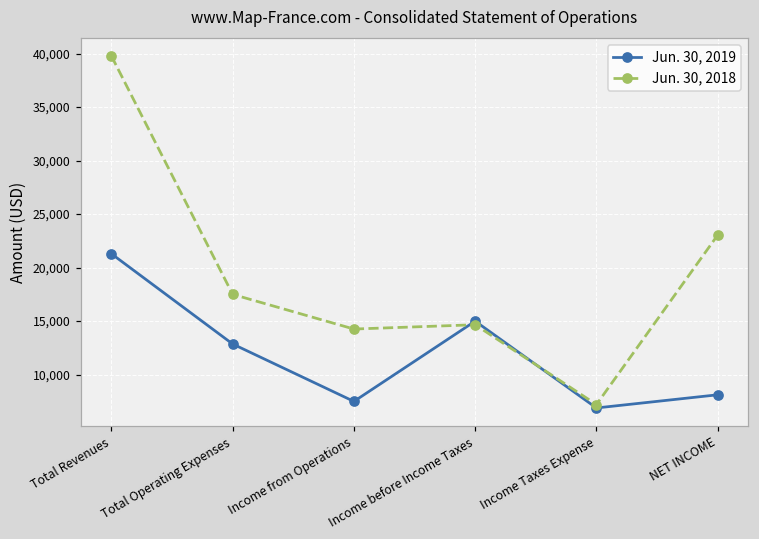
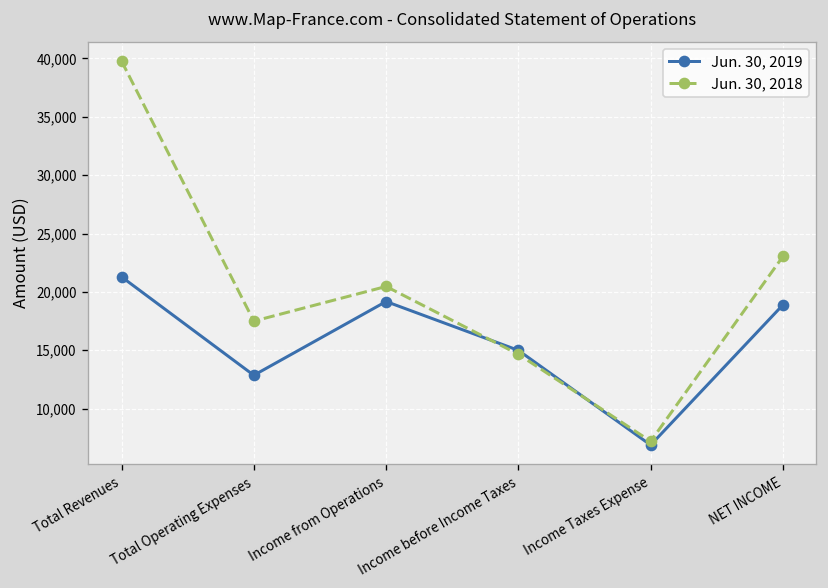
  {
    "Jun. 30, 2019": {
      "Total Revenues": "21,000",
      "Total Operating Expenses": "13,000",
-     "Income from Operations": "7,000",
+     "Income from Operations": "19,000",
      "Income before Income Taxes": "15,000",
      "Income Taxes Expense": "7,000",
-     "NET INCOME": "8,000"
+     "NET INCOME": "19,000"
    },
    "Jun. 30, 2018": {
      "Total Revenues": "40,000",
      "Total Operating Expenses": "17,000",
-     "Income from Operations": "14,000",
+     "Income from Operations": "20,000",
      "Income before Income Taxes": "15,000",
      "Income Taxes Expense": "7,000",
      "NET INCOME": "23,000"
    }
  }
